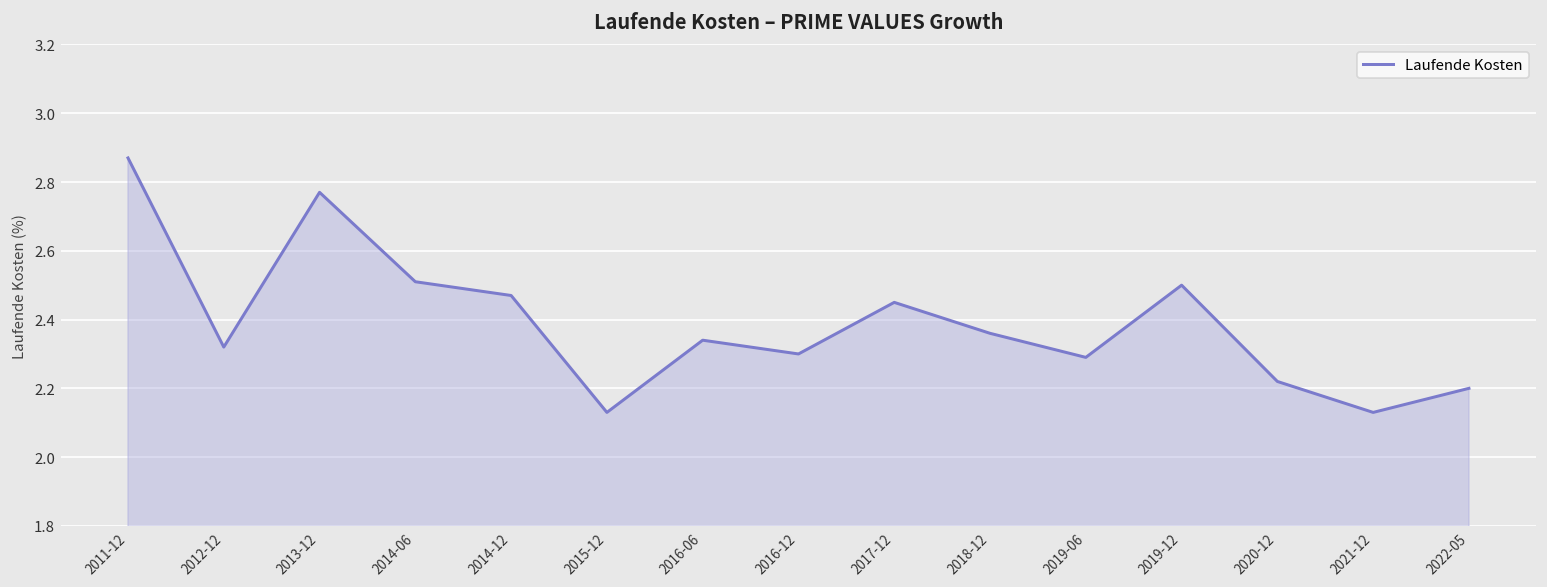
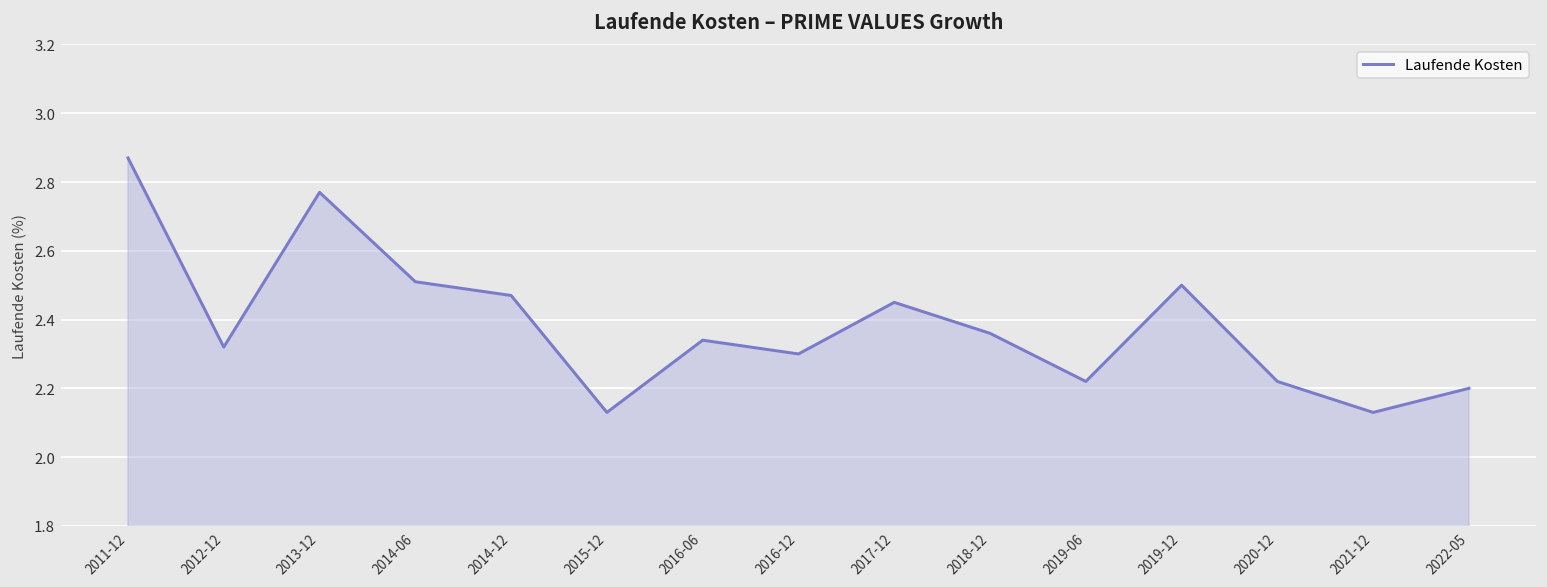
  {
    "2011-12": 2.87,
    "2012-12": 2.32,
    "2013-12": 2.77,
    "2014-06": 2.51,
    "2014-12": 2.47,
    "2015-12": 2.13,
    "2016-06": 2.34,
    "2016-12": 2.30,
    "2017-12": 2.45,
    "2018-12": 2.36,
-   "2019-06": 2.29,
+   "2019-06": 2.22,
    "2019-12": 2.50,
    "2020-12": 2.22,
    "2021-12": 2.13,
    "2022-05": 2.20
  }
